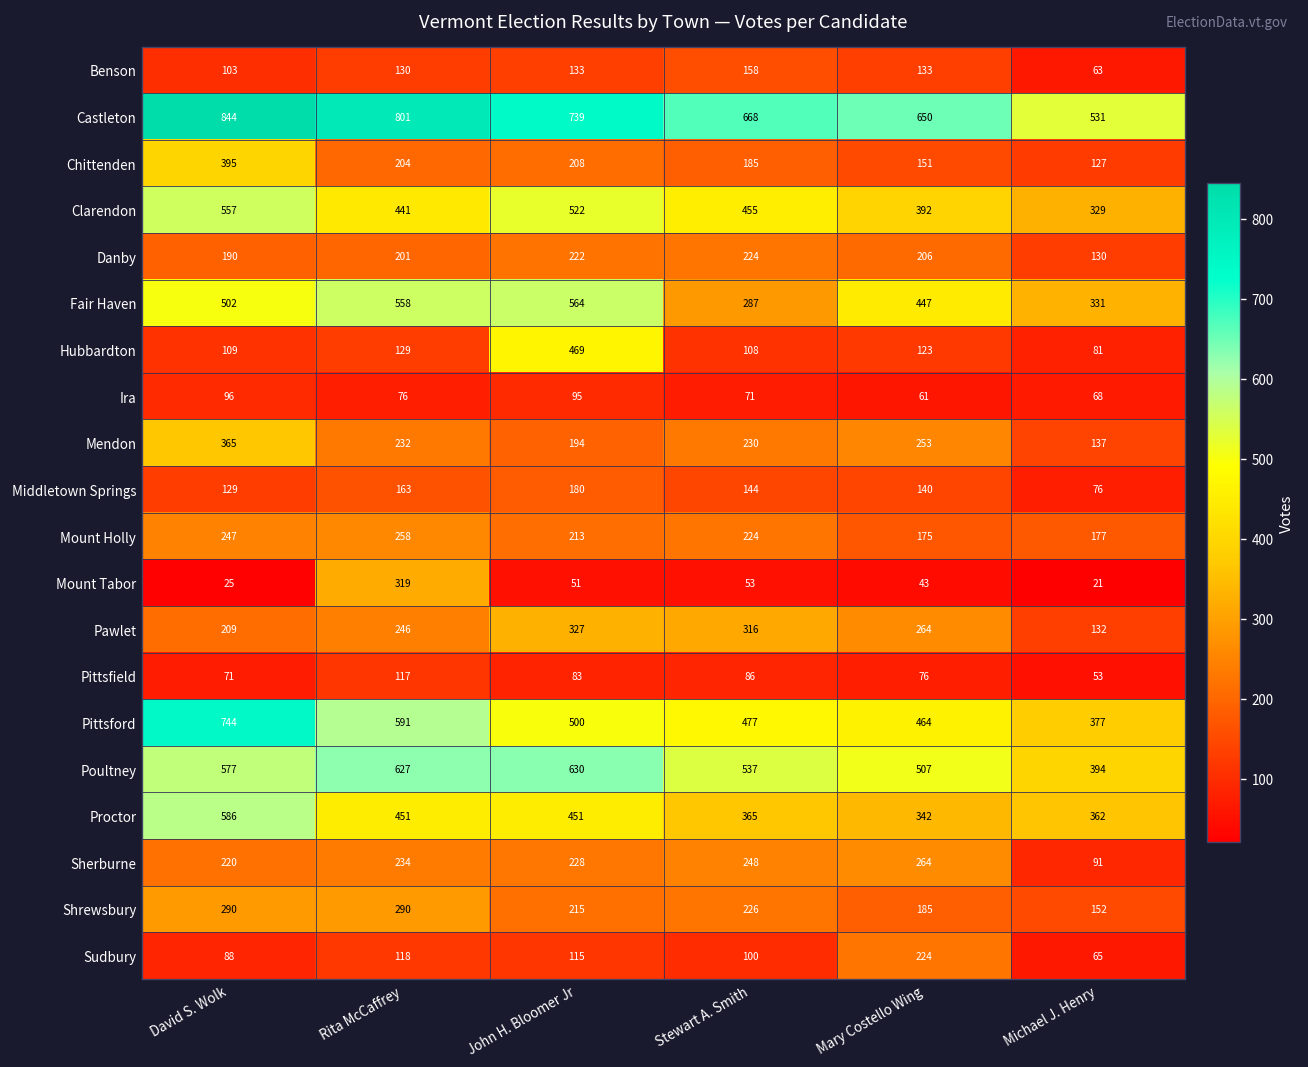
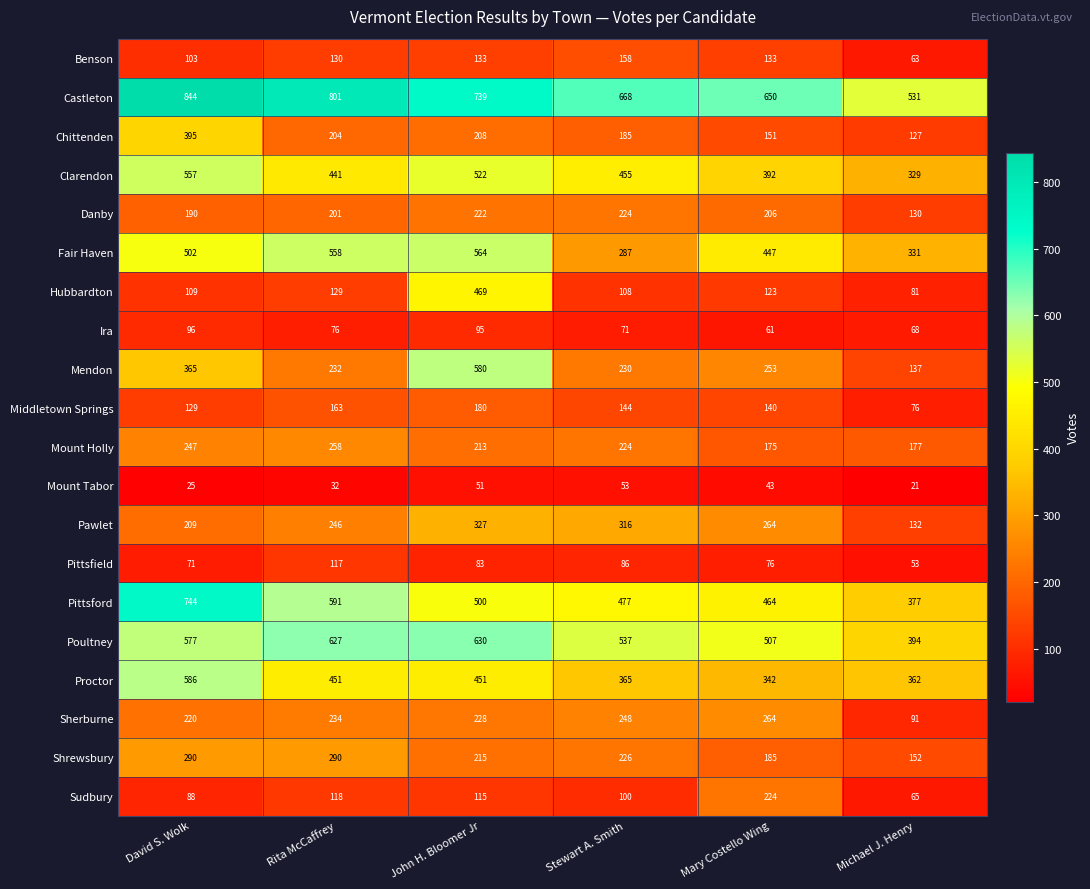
  {
    "Benson": {
      "David S. Wolk": 103,
      "Rita McCaffrey": 130,
      "John H. Bloomer Jr": 133,
      "Stewart A. Smith": 158,
      "Mary Costello Wing": 133,
      "Michael J. Henry": 63
    },
    "Castleton": {
      "David S. Wolk": 844,
      "Rita McCaffrey": 801,
      "John H. Bloomer Jr": 739,
      "Stewart A. Smith": 668,
      "Mary Costello Wing": 650,
      "Michael J. Henry": 531
    },
    "Chittenden": {
      "David S. Wolk": 395,
      "Rita McCaffrey": 204,
      "John H. Bloomer Jr": 208,
      "Stewart A. Smith": 185,
      "Mary Costello Wing": 151,
      "Michael J. Henry": 127
    },
    "Clarendon": {
      "David S. Wolk": 557,
      "Rita McCaffrey": 441,
      "John H. Bloomer Jr": 522,
      "Stewart A. Smith": 455,
      "Mary Costello Wing": 392,
      "Michael J. Henry": 329
    },
    "Danby": {
      "David S. Wolk": 190,
      "Rita McCaffrey": 201,
      "John H. Bloomer Jr": 222,
      "Stewart A. Smith": 224,
      "Mary Costello Wing": 206,
      "Michael J. Henry": 130
    },
    "Fair Haven": {
      "David S. Wolk": 502,
      "Rita McCaffrey": 558,
      "John H. Bloomer Jr": 564,
      "Stewart A. Smith": 287,
      "Mary Costello Wing": 447,
      "Michael J. Henry": 331
    },
    "Hubbardton": {
      "David S. Wolk": 109,
      "Rita McCaffrey": 129,
      "John H. Bloomer Jr": 469,
      "Stewart A. Smith": 108,
      "Mary Costello Wing": 123,
      "Michael J. Henry": 81
    },
    "Ira": {
      "David S. Wolk": 96,
      "Rita McCaffrey": 76,
      "John H. Bloomer Jr": 95,
      "Stewart A. Smith": 71,
      "Mary Costello Wing": 61,
      "Michael J. Henry": 68
    },
    "Mendon": {
      "David S. Wolk": 365,
      "Rita McCaffrey": 232,
-     "John H. Bloomer Jr": 194,
+     "John H. Bloomer Jr": 580,
      "Stewart A. Smith": 230,
      "Mary Costello Wing": 253,
      "Michael J. Henry": 137
    },
    "Middletown Springs": {
      "David S. Wolk": 129,
      "Rita McCaffrey": 163,
      "John H. Bloomer Jr": 180,
      "Stewart A. Smith": 144,
      "Mary Costello Wing": 140,
      "Michael J. Henry": 76
    },
    "Mount Holly": {
      "David S. Wolk": 247,
      "Rita McCaffrey": 258,
      "John H. Bloomer Jr": 213,
      "Stewart A. Smith": 224,
      "Mary Costello Wing": 175,
      "Michael J. Henry": 177
    },
    "Mount Tabor": {
      "David S. Wolk": 25,
-     "Rita McCaffrey": 319,
+     "Rita McCaffrey": 32,
      "John H. Bloomer Jr": 51,
      "Stewart A. Smith": 53,
      "Mary Costello Wing": 43,
      "Michael J. Henry": 21
    },
    "Pawlet": {
      "David S. Wolk": 209,
      "Rita McCaffrey": 246,
      "John H. Bloomer Jr": 327,
      "Stewart A. Smith": 316,
      "Mary Costello Wing": 264,
      "Michael J. Henry": 132
    },
    "Pittsfield": {
      "David S. Wolk": 71,
      "Rita McCaffrey": 117,
      "John H. Bloomer Jr": 83,
      "Stewart A. Smith": 86,
      "Mary Costello Wing": 76,
      "Michael J. Henry": 53
    },
    "Pittsford": {
      "David S. Wolk": 744,
      "Rita McCaffrey": 591,
      "John H. Bloomer Jr": 500,
      "Stewart A. Smith": 477,
      "Mary Costello Wing": 464,
      "Michael J. Henry": 377
    },
    "Poultney": {
      "David S. Wolk": 577,
      "Rita McCaffrey": 627,
      "John H. Bloomer Jr": 630,
      "Stewart A. Smith": 537,
      "Mary Costello Wing": 507,
      "Michael J. Henry": 394
    },
    "Proctor": {
      "David S. Wolk": 586,
      "Rita McCaffrey": 451,
      "John H. Bloomer Jr": 451,
      "Stewart A. Smith": 365,
      "Mary Costello Wing": 342,
      "Michael J. Henry": 362
    },
    "Sherburne": {
      "David S. Wolk": 220,
      "Rita McCaffrey": 234,
      "John H. Bloomer Jr": 228,
      "Stewart A. Smith": 248,
      "Mary Costello Wing": 264,
      "Michael J. Henry": 91
    },
    "Shrewsbury": {
      "David S. Wolk": 290,
      "Rita McCaffrey": 290,
      "John H. Bloomer Jr": 215,
      "Stewart A. Smith": 226,
      "Mary Costello Wing": 185,
      "Michael J. Henry": 152
    },
    "Sudbury": {
      "David S. Wolk": 88,
      "Rita McCaffrey": 118,
      "John H. Bloomer Jr": 115,
      "Stewart A. Smith": 100,
      "Mary Costello Wing": 224,
      "Michael J. Henry": 65
    }
  }
